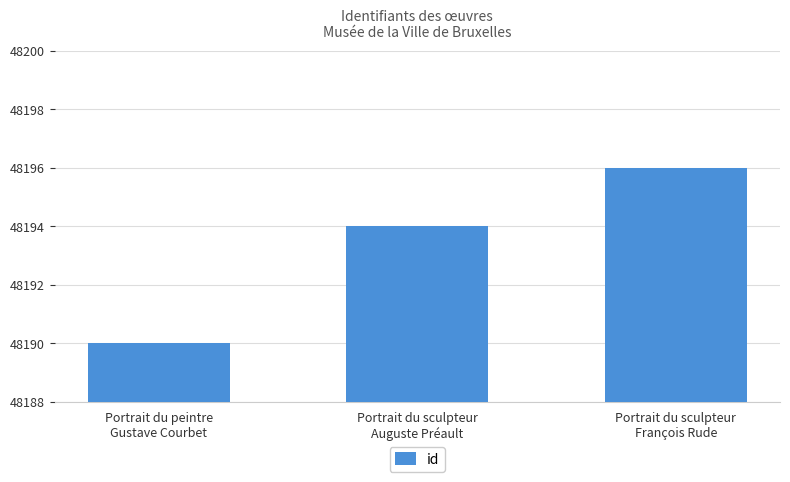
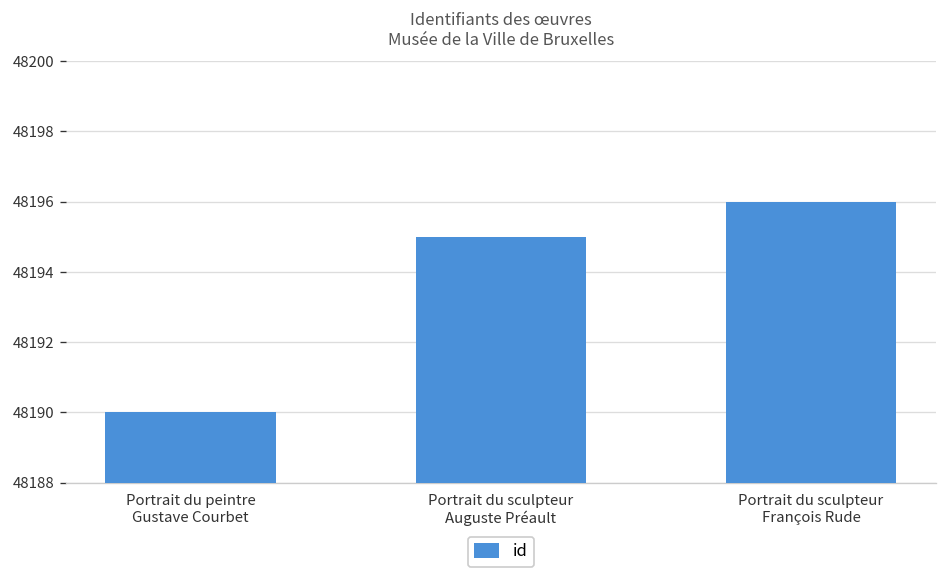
  {
    "Portrait du peintre Gustave Courbet": 48190,
-   "Portrait du sculpteur Auguste Préault": 48194,
+   "Portrait du sculpteur Auguste Préault": 48195,
    "Portrait du sculpteur François Rude": 48196
  }
